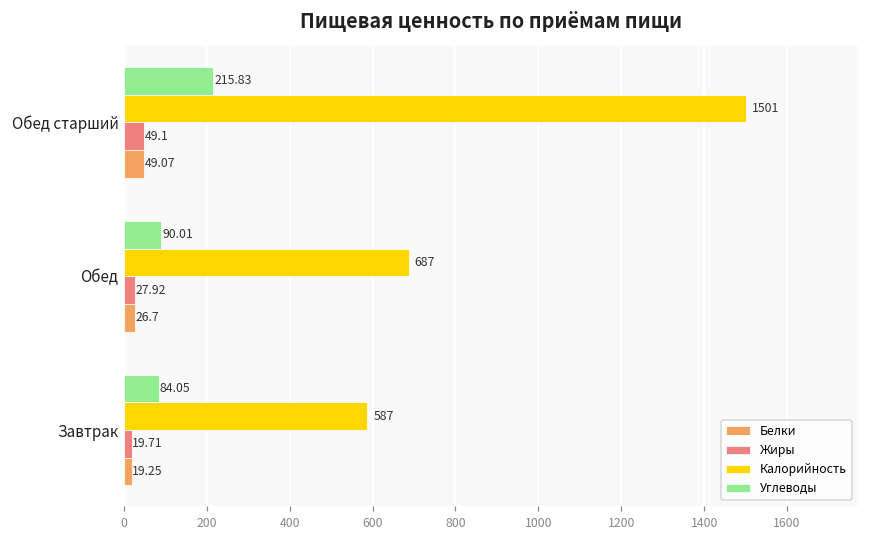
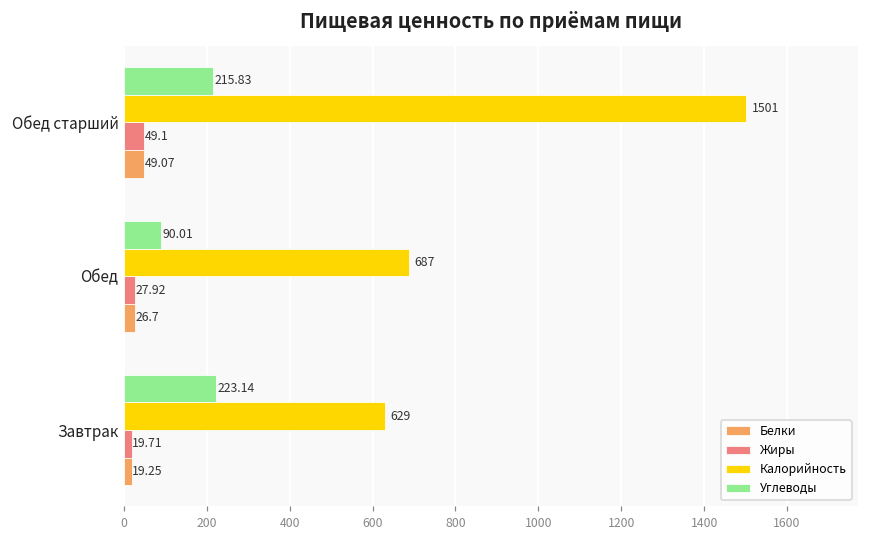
  {
    "Калорийность": {
      "Обед старший": 1501,
      "Обед": 687,
-     "Завтрак": 587
+     "Завтрак": 629
    },
    "Углеводы": {
      "Обед старший": 215.83,
      "Обед": 90.01,
-     "Завтрак": 84.05
+     "Завтрак": 223.14
    }
  }
